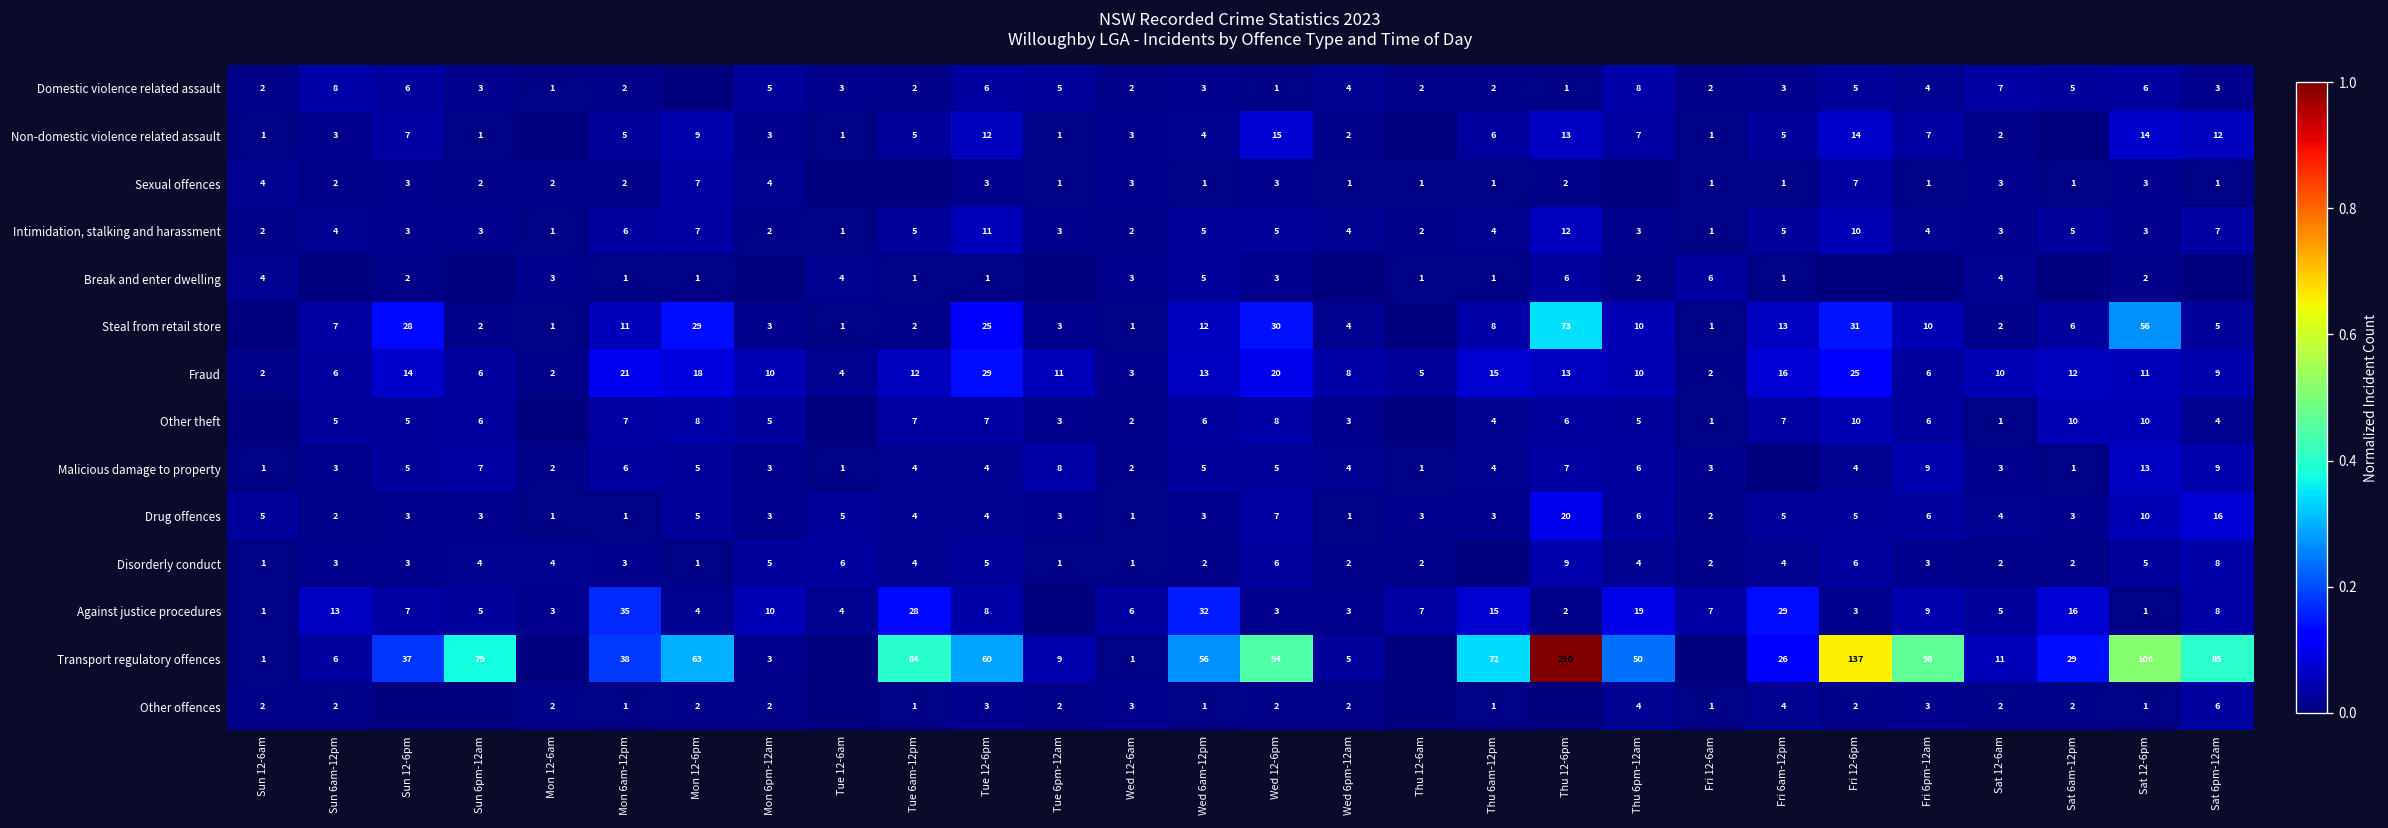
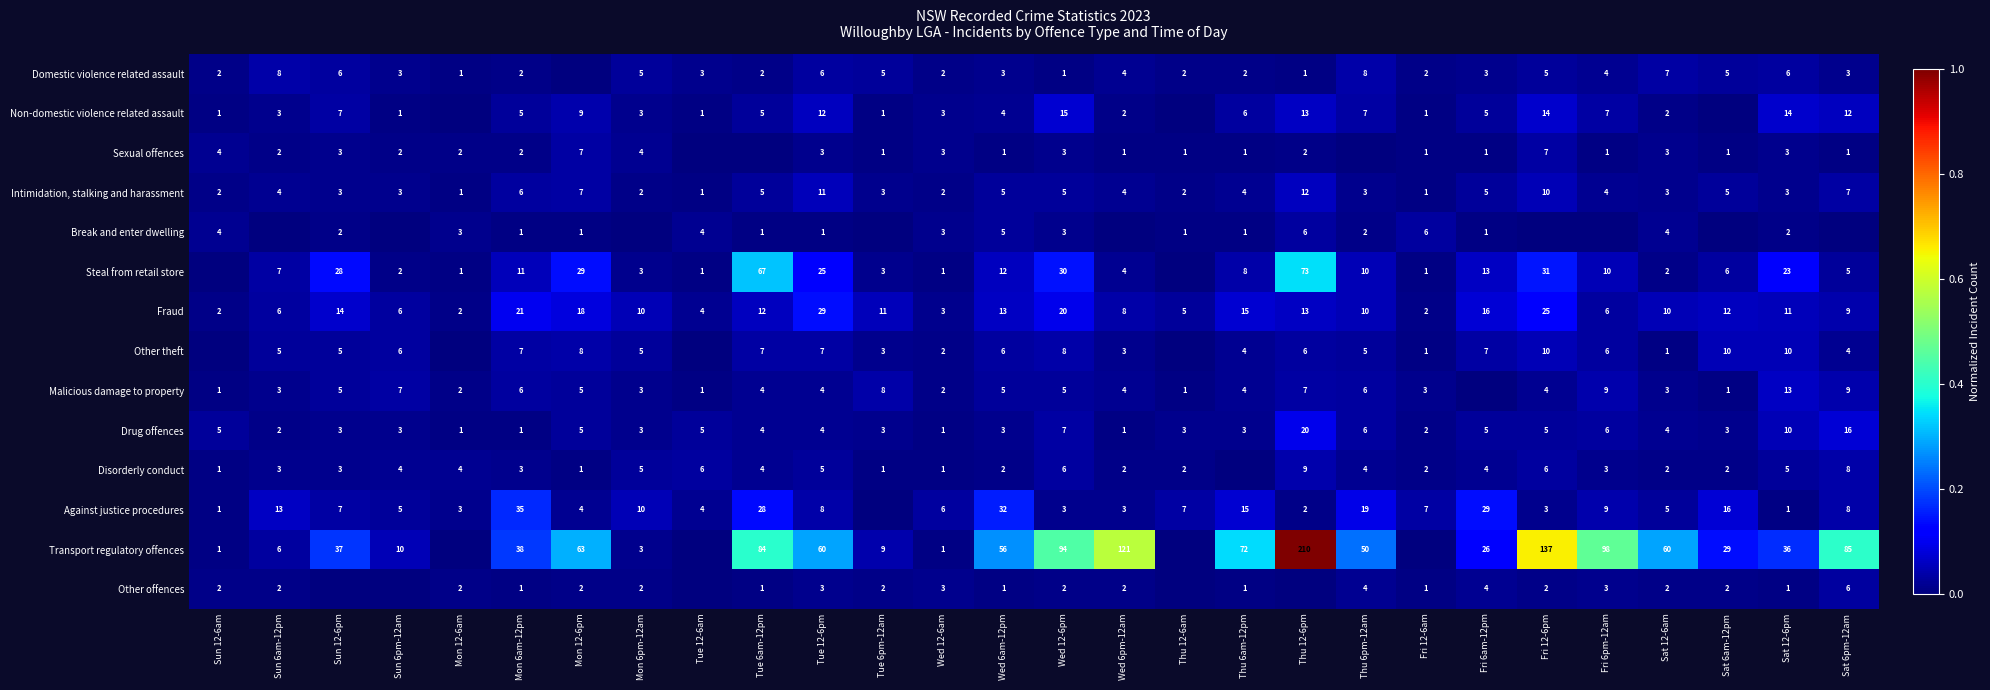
  {
    "Steal from retail store": {
      "Sun 6am-12pm": 7,
      "Sun 12-6pm": 28,
      "Sun 6pm-12am": 2,
      "Mon 12-6am": 1,
      "Mon 6am-12pm": 11,
      "Mon 12-6pm": 29,
      "Mon 6pm-12am": 3,
      "Tue 12-6am": 1,
-     "Tue 6am-12pm": 2,
+     "Tue 6am-12pm": 67,
      "Tue 12-6pm": 25,
      "Tue 6pm-12am": 3,
      "Wed 12-6am": 1,
      "Wed 6am-12pm": 12,
      "Wed 12-6pm": 30,
      "Wed 6pm-12am": 4,
      "Thu 6am-12pm": 8,
      "Thu 12-6pm": 73,
      "Thu 6pm-12am": 10,
      "Fri 12-6am": 1,
      "Fri 6am-12pm": 13,
      "Fri 12-6pm": 31,
      "Fri 6pm-12am": 10,
      "Sat 12-6am": 2,
      "Sat 6am-12pm": 6,
-     "Sat 12-6pm": 56,
+     "Sat 12-6pm": 23,
      "Sat 6pm-12am": 5
    },
    "Transport regulatory offences": {
      "Sun 12-6am": 1,
      "Sun 6am-12pm": 6,
      "Sun 12-6pm": 37,
-     "Sun 6pm-12am": 79,
+     "Sun 6pm-12am": 10,
      "Mon 6am-12pm": 38,
      "Mon 12-6pm": 63,
      "Mon 6pm-12am": 3,
      "Tue 6am-12pm": 84,
      "Tue 12-6pm": 60,
      "Tue 6pm-12am": 9,
      "Wed 12-6am": 1,
      "Wed 6am-12pm": 56,
      "Wed 12-6pm": 94,
-     "Wed 6pm-12am": 5,
+     "Wed 6pm-12am": 121,
      "Thu 6am-12pm": 72,
      "Thu 12-6pm": 210,
      "Thu 6pm-12am": 50,
      "Fri 6am-12pm": 26,
      "Fri 12-6pm": 137,
      "Fri 6pm-12am": 98,
-     "Sat 12-6am": 11,
+     "Sat 12-6am": 60,
      "Sat 6am-12pm": 29,
-     "Sat 12-6pm": 108,
+     "Sat 12-6pm": 36,
      "Sat 6pm-12am": 85
    }
  }
